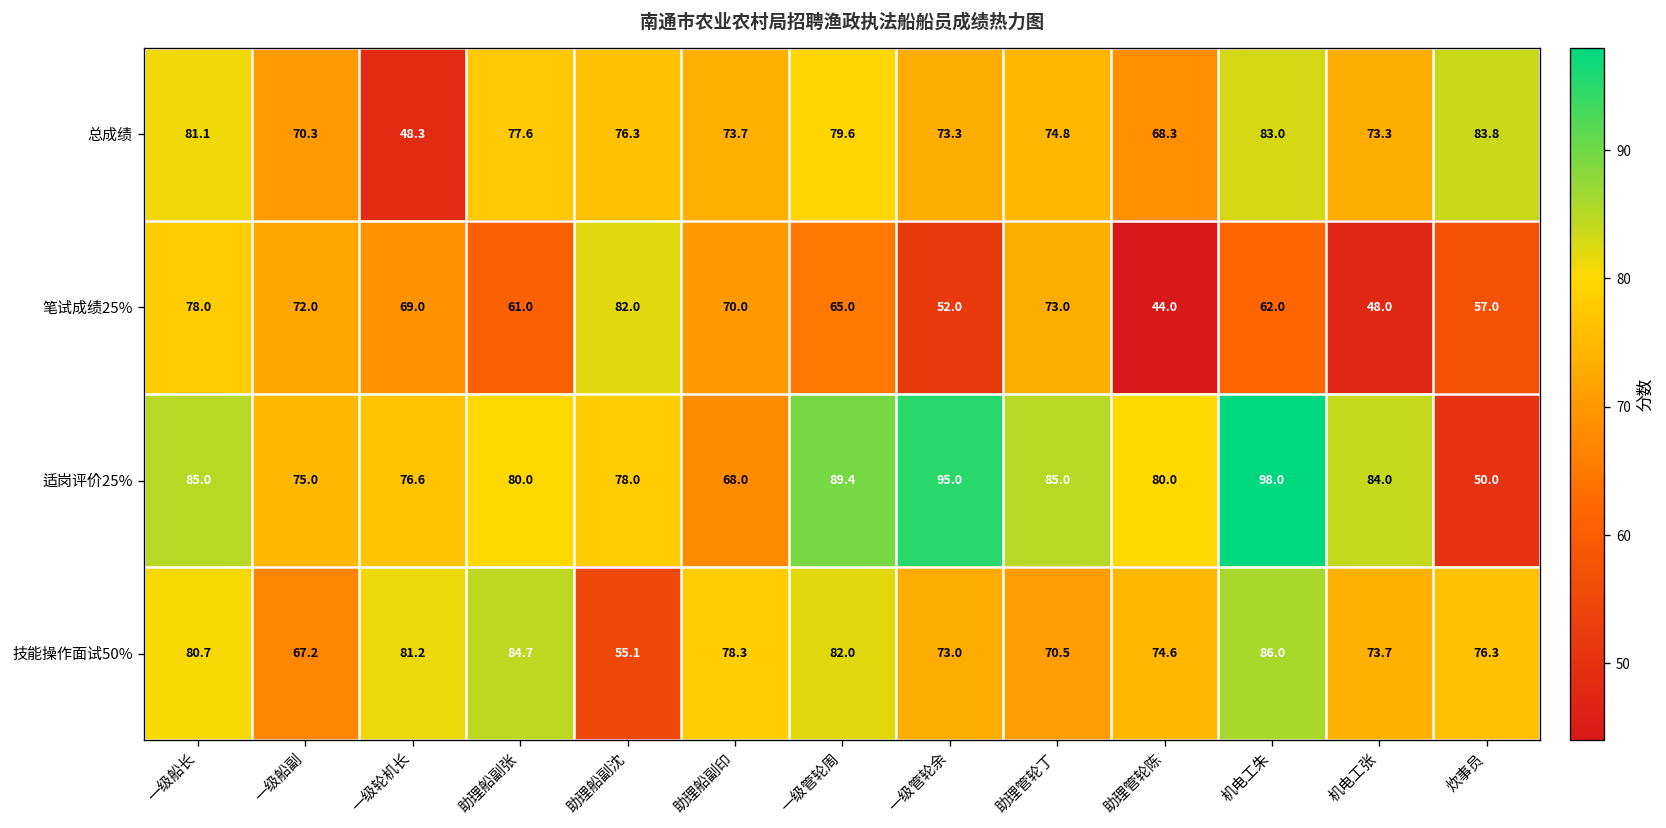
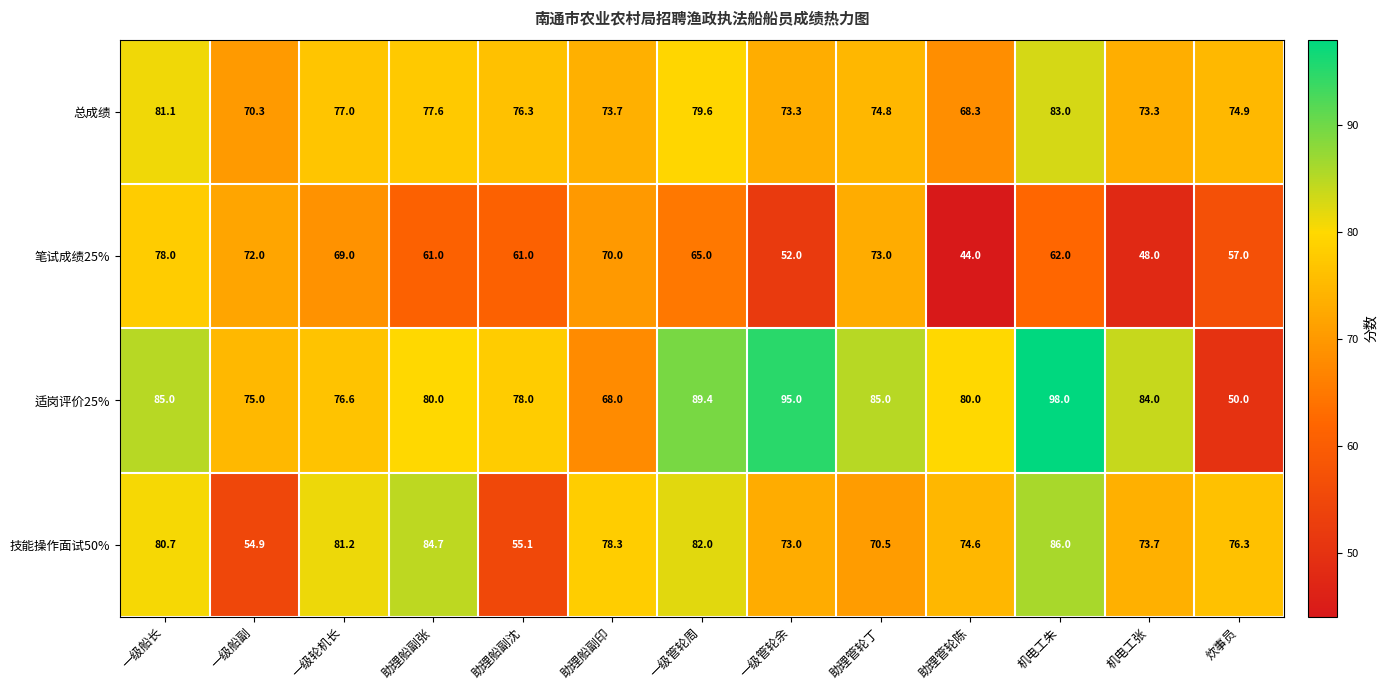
  {
    "总成绩": {
      "一级船长": 81.1,
      "一级船副": 70.3,
-     "一级轮机长": 48.3,
+     "一级轮机长": 77.0,
      "助理船副张": 77.6,
      "助理船副沈": 76.3,
      "助理船副印": 73.7,
      "一级管轮周": 79.6,
      "一级管轮余": 73.3,
      "助理管轮丁": 74.8,
      "助理管轮陈": 68.3,
      "机电工朱": 83.0,
      "机电工张": 73.3,
-     "炊事员": 83.8
+     "炊事员": 74.9
    },
    "笔试成绩25%": {
      "一级船长": 78.0,
      "一级船副": 72.0,
      "一级轮机长": 69.0,
      "助理船副张": 61.0,
-     "助理船副沈": 82.0,
+     "助理船副沈": 61.0,
      "助理船副印": 70.0,
      "一级管轮周": 65.0,
      "一级管轮余": 52.0,
      "助理管轮丁": 73.0,
      "助理管轮陈": 44.0,
      "机电工朱": 62.0,
      "机电工张": 48.0,
      "炊事员": 57.0
    },
    "适岗评价25%": {
      "一级船长": 85.0,
      "一级船副": 75.0,
      "一级轮机长": 76.6,
      "助理船副张": 80.0,
      "助理船副沈": 78.0,
      "助理船副印": 68.0,
      "一级管轮周": 89.4,
      "一级管轮余": 95.0,
      "助理管轮丁": 85.0,
      "助理管轮陈": 80.0,
      "机电工朱": 98.0,
      "机电工张": 84.0,
      "炊事员": 50.0
    },
    "技能操作面试50%": {
      "一级船长": 80.7,
-     "一级船副": 67.2,
+     "一级船副": 54.9,
      "一级轮机长": 81.2,
      "助理船副张": 84.7,
      "助理船副沈": 55.1,
      "助理船副印": 78.3,
      "一级管轮周": 82.0,
      "一级管轮余": 73.0,
      "助理管轮丁": 70.5,
      "助理管轮陈": 74.6,
      "机电工朱": 86.0,
      "机电工张": 73.7,
      "炊事员": 76.3
    }
  }
